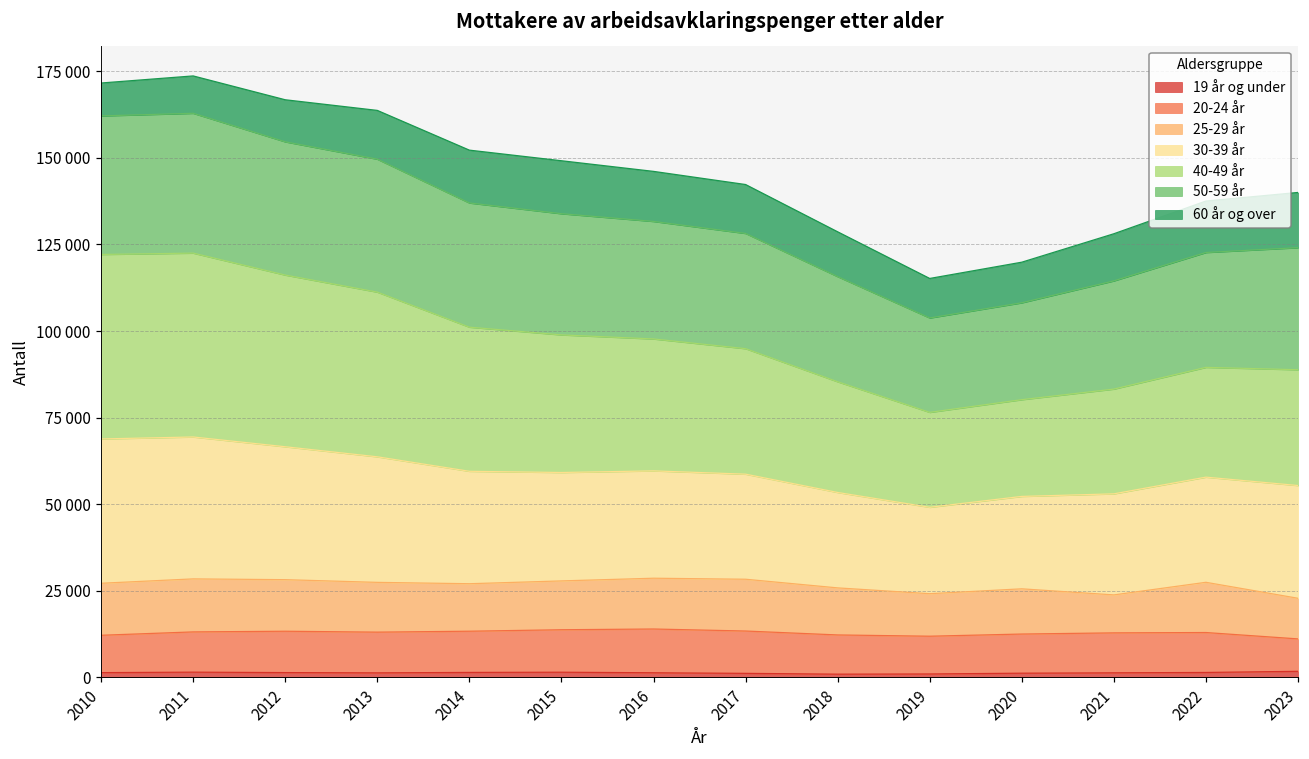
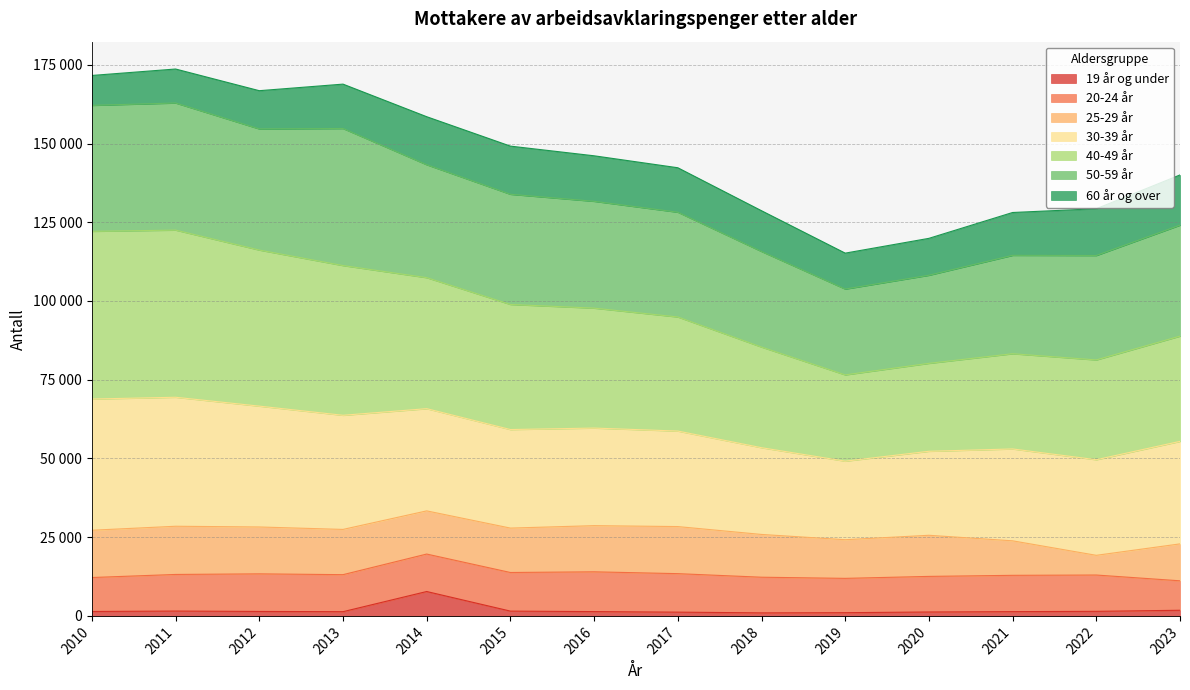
  {
    "19 år og under": {
      "2010": 1000,
      "2011": 2000,
      "2012": 1000,
      "2013": 1000,
-     "2014": 1000,
+     "2014": 8000,
      "2015": 2000,
      "2016": 1000,
      "2017": 1000,
      "2018": 1000,
      "2019": 1000,
      "2020": 1000,
      "2021": 1000,
      "2022": 1000,
      "2023": 2000
    },
    "20-24 år": {
      "2010": 11000,
      "2011": 12000,
      "2012": 12000,
      "2013": 12000,
      "2014": 12000,
      "2015": 12000,
      "2016": 13000,
      "2017": 12000,
      "2018": 11000,
      "2019": 11000,
      "2020": 11000,
      "2021": 12000,
      "2022": 12000,
      "2023": 9000
    },
    "25-29 år": {
      "2010": 15000,
      "2011": 15000,
      "2012": 15000,
      "2013": 14000,
      "2014": 14000,
      "2015": 14000,
      "2016": 15000,
      "2017": 15000,
      "2018": 14000,
      "2019": 12000,
      "2020": 13000,
      "2021": 11000,
-     "2022": 15000,
+     "2022": 6000,
      "2023": 12000
    },
    "30-39 år": {
      "2010": 42000,
      "2011": 41000,
      "2012": 38000,
      "2013": 36000,
      "2014": 32000,
      "2015": 31000,
      "2016": 31000,
      "2017": 30000,
      "2018": 28000,
      "2019": 25000,
      "2020": 27000,
      "2021": 29000,
      "2022": 30000,
      "2023": 33000
    },
    "40-49 år": {
      "2010": 53000,
      "2011": 53000,
      "2012": 50000,
      "2013": 48000,
      "2014": 42000,
      "2015": 40000,
      "2016": 38000,
      "2017": 36000,
      "2018": 32000,
      "2019": 27000,
      "2020": 28000,
      "2021": 30000,
      "2022": 32000,
      "2023": 33000
    },
    "50-59 år": {
      "2010": 40000,
      "2011": 40000,
      "2012": 38000,
-     "2013": 38000,
+     "2013": 44000,
      "2014": 36000,
      "2015": 35000,
      "2016": 34000,
      "2017": 33000,
      "2018": 30000,
      "2019": 27000,
      "2020": 28000,
      "2021": 31000,
      "2022": 33000,
      "2023": 35000
    },
    "60 år og over": {
      "2010": 10000,
      "2011": 11000,
      "2012": 12000,
      "2013": 14000,
      "2014": 15000,
      "2015": 15000,
      "2016": 14000,
      "2017": 14000,
      "2018": 13000,
      "2019": 11000,
      "2020": 12000,
      "2021": 14000,
      "2023": 16000
    }
  }
